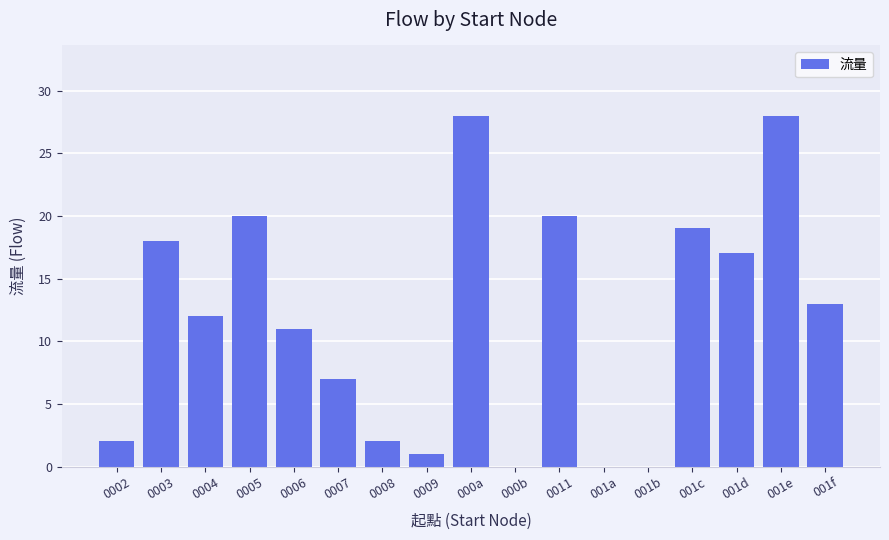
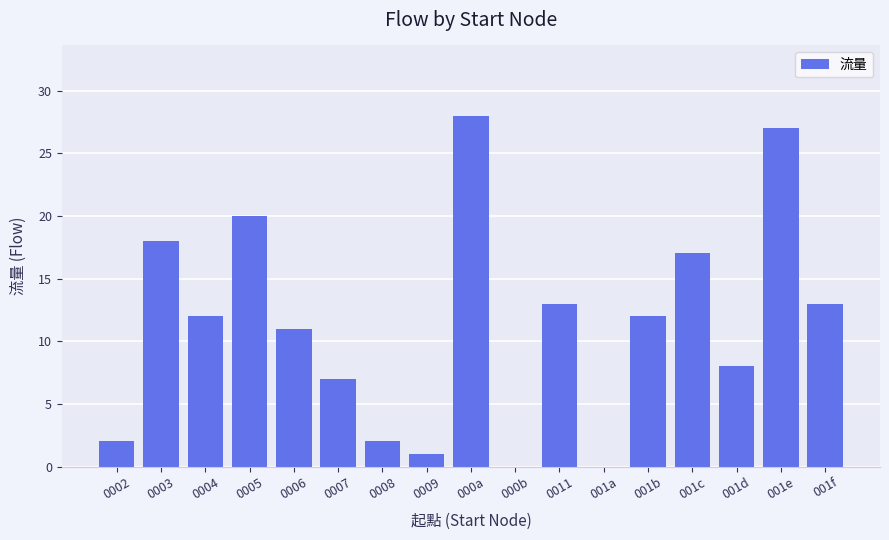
  {
    "0002": 2,
    "0003": 18,
    "0004": 12,
    "0005": 20,
    "0006": 11,
    "0007": 7,
    "0008": 2,
    "0009": 1,
    "000a": 28,
    "000b": 0,
-   "0011": 20,
+   "0011": 13,
    "001a": 0,
-   "001b": 0,
-   "001c": 19,
-   "001d": 17,
-   "001e": 28,
+   "001b": 12,
+   "001c": 17,
+   "001d": 8,
+   "001e": 27,
    "001f": 13
  }
